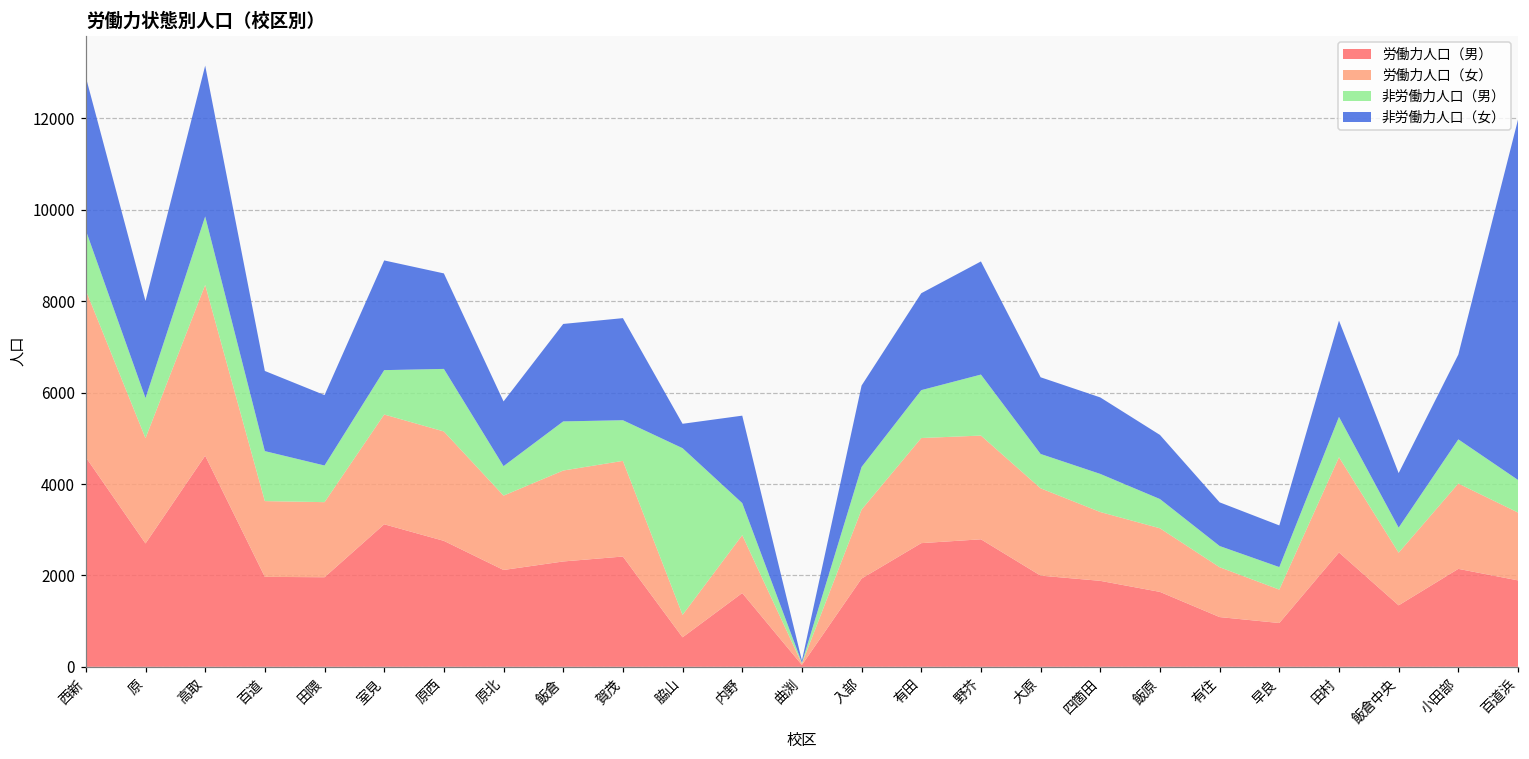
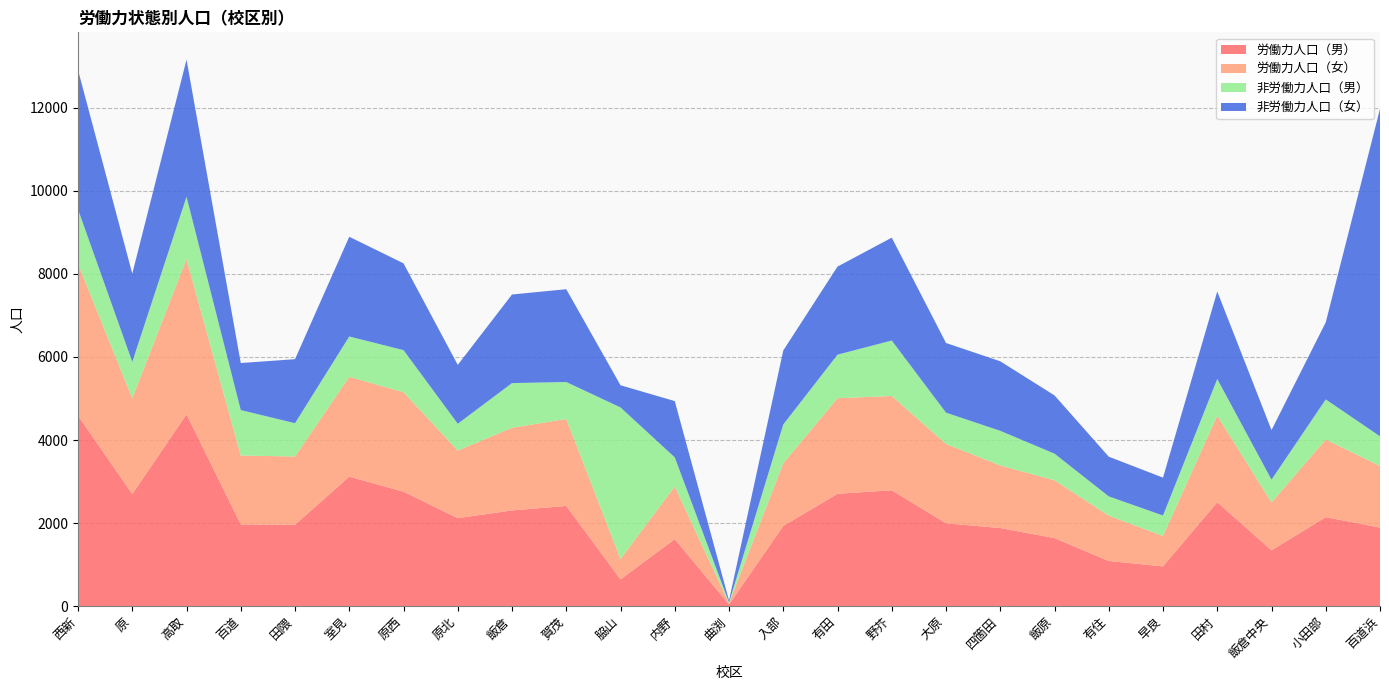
  {
    "非労働力人口（男）": {
      "西新": 1300,
      "原": 900,
      "高取": 1500,
      "百道": 1100,
      "田隈": 800,
      "室見": 1000,
-     "原西": 1400,
+     "原西": 1000,
      "原北": 600,
      "飯倉": 1100,
      "賀茂": 900,
      "脇山": 3600,
      "内野": 700,
      "入部": 900,
      "有田": 1000,
      "野芥": 1300,
      "大原": 800,
      "四箇田": 800,
      "飯原": 600,
      "有住": 500,
      "早良": 500,
      "田村": 900,
      "飯倉中央": 500,
      "小田部": 1000,
      "百道浜": 700
    },
    "非労働力人口（女）": {
      "西新": 3400,
      "原": 2100,
      "高取": 3300,
-     "百道": 1800,
+     "百道": 1100,
      "田隈": 1500,
      "室見": 2400,
      "原西": 2100,
      "原北": 1400,
      "飯倉": 2100,
      "賀茂": 2200,
      "脇山": 500,
-     "内野": 1900,
+     "内野": 1400,
      "入部": 1800,
      "有田": 2100,
      "野芥": 2500,
      "大原": 1700,
      "四箇田": 1700,
      "飯原": 1400,
      "有住": 1000,
      "早良": 900,
      "田村": 2100,
      "飯倉中央": 1200,
      "小田部": 1900,
      "百道浜": 7900
    }
  }
